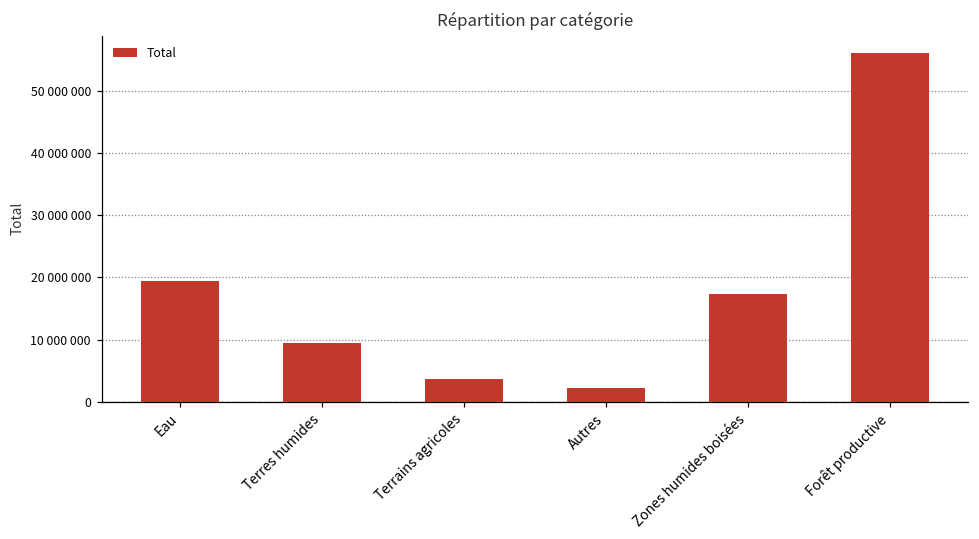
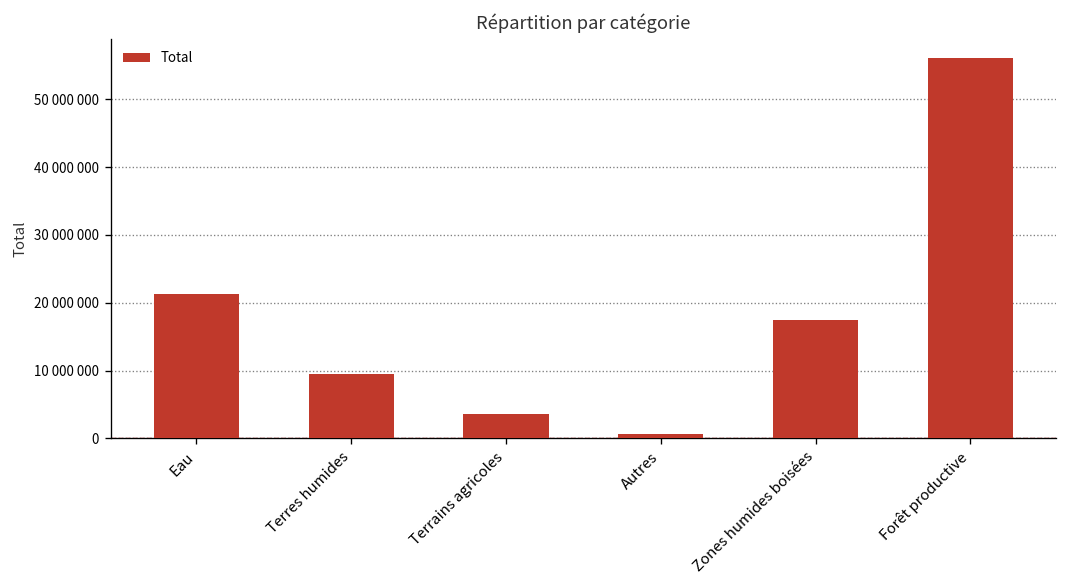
  {
-   "Eau": 19000000,
+   "Eau": 21000000,
    "Terres humides": 9000000,
    "Terrains agricoles": 4000000,
-   "Autres": 2000000,
+   "Autres": 1000000,
    "Zones humides boisées": 17000000,
    "Forêt productive": 56000000
  }
